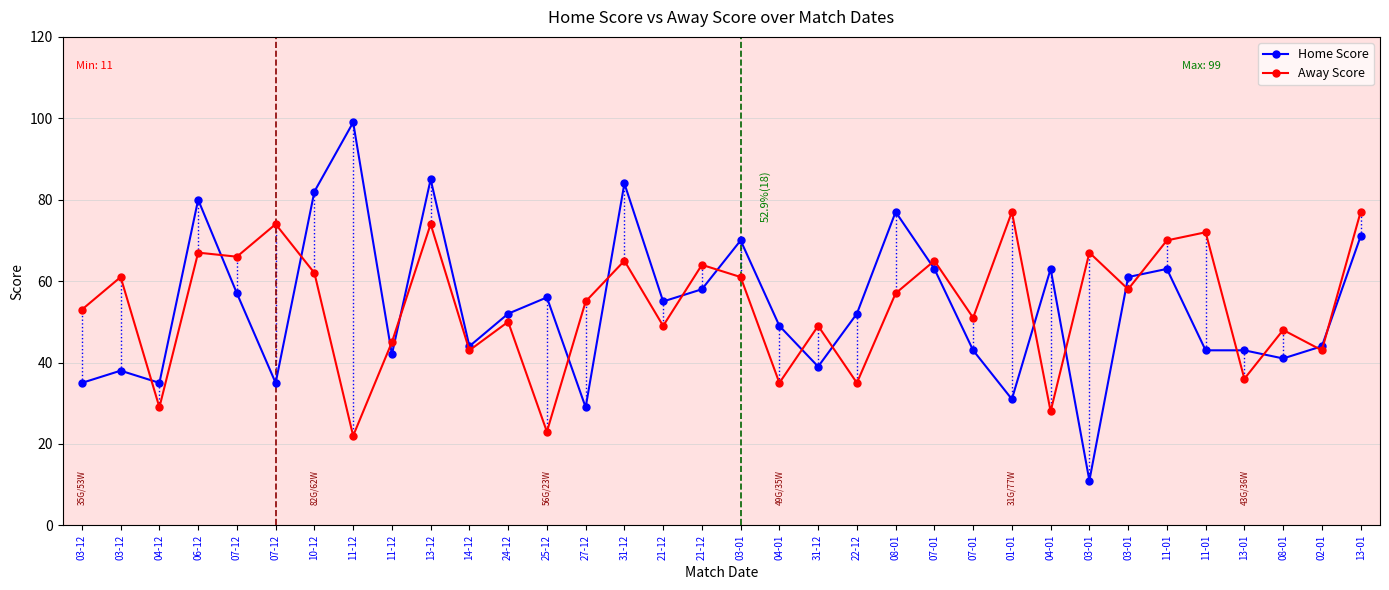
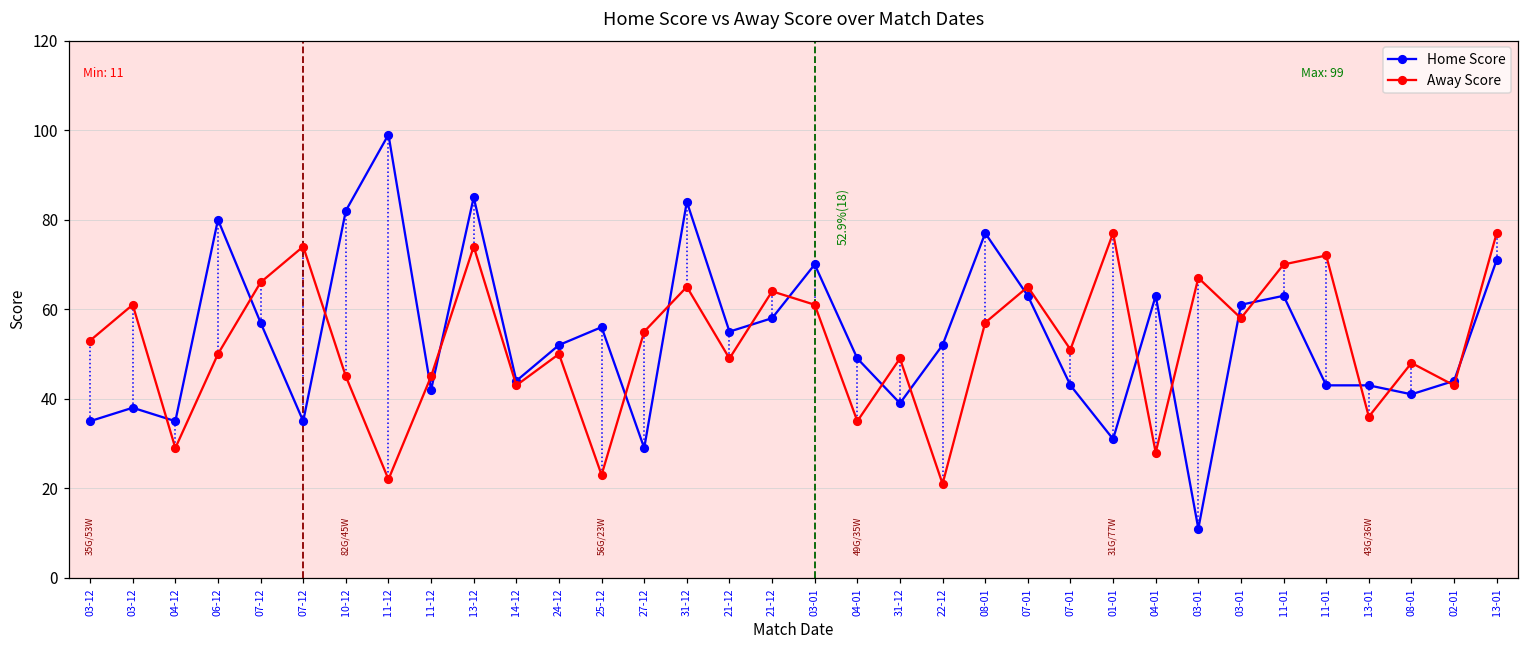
  {
    "Away Score": {
-     "06-12": "67",
-     "10-12": "62W",
-     "22-12": "35"
+     "06-12": "50",
+     "10-12": "45W",
+     "22-12": "21"
    }
  }
